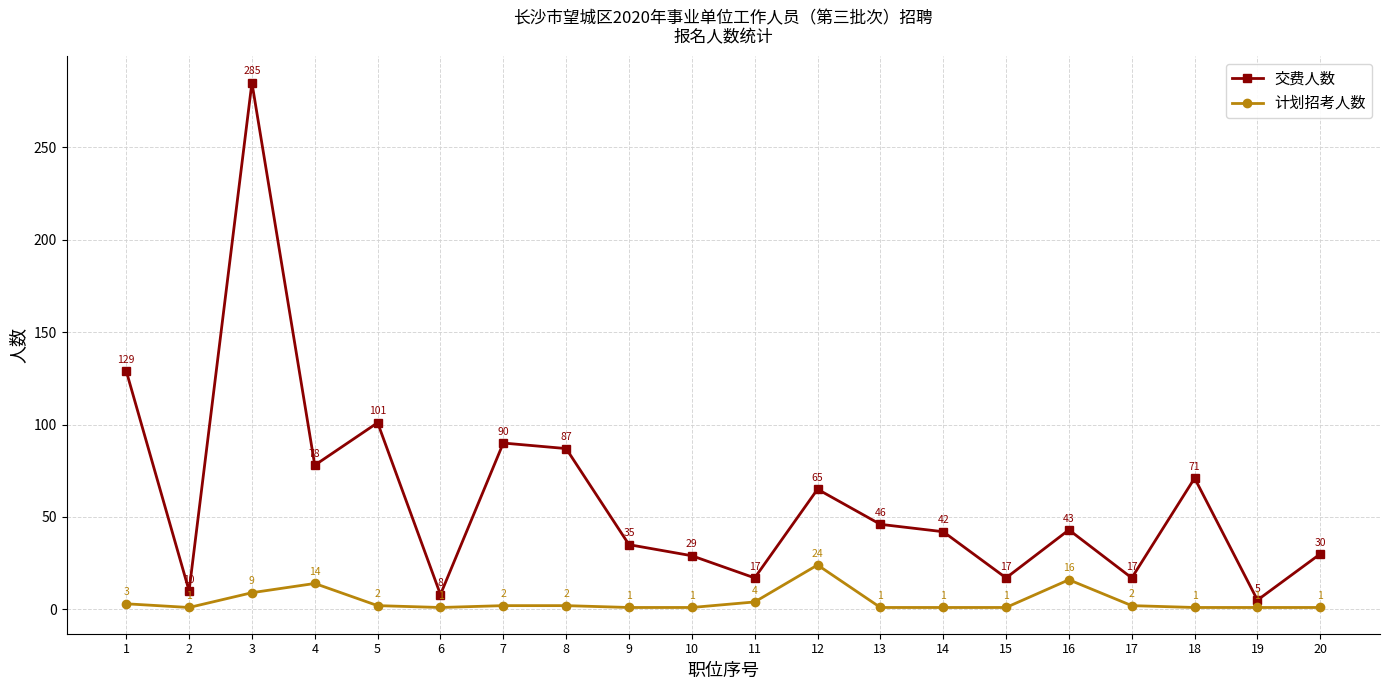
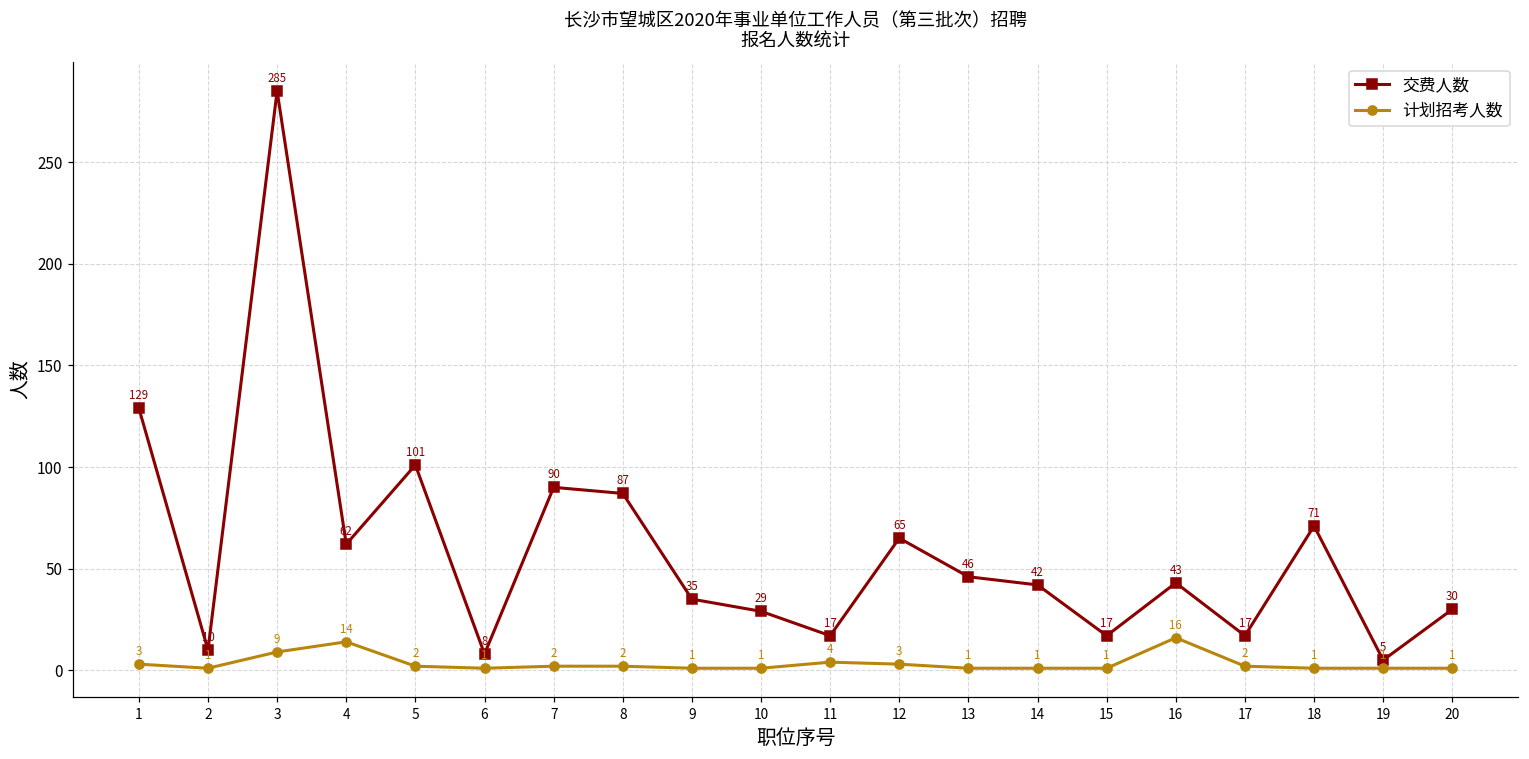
  {
    "交费人数": {
      "1": 129,
      "2": 10,
      "3": 285,
-     "4": 78,
+     "4": 62,
      "5": 101,
      "6": 8,
      "7": 90,
      "8": 87,
      "9": 35,
      "10": 29,
      "11": 17,
      "12": 65,
      "13": 46,
      "14": 42,
      "15": 17,
      "16": 43,
      "17": 17,
      "18": 71,
      "20": 30
    },
    "计划招考人数": {
      "1": 3,
      "3": 9,
      "4": 14,
      "5": 2,
      "7": 2,
      "8": 2,
      "9": 1,
      "10": 1,
      "11": 4,
-     "12": 24,
+     "12": 3,
      "13": 1,
      "14": 1,
      "15": 1,
      "16": 16,
      "17": 2,
      "18": 1,
      "20": 1
    }
  }
